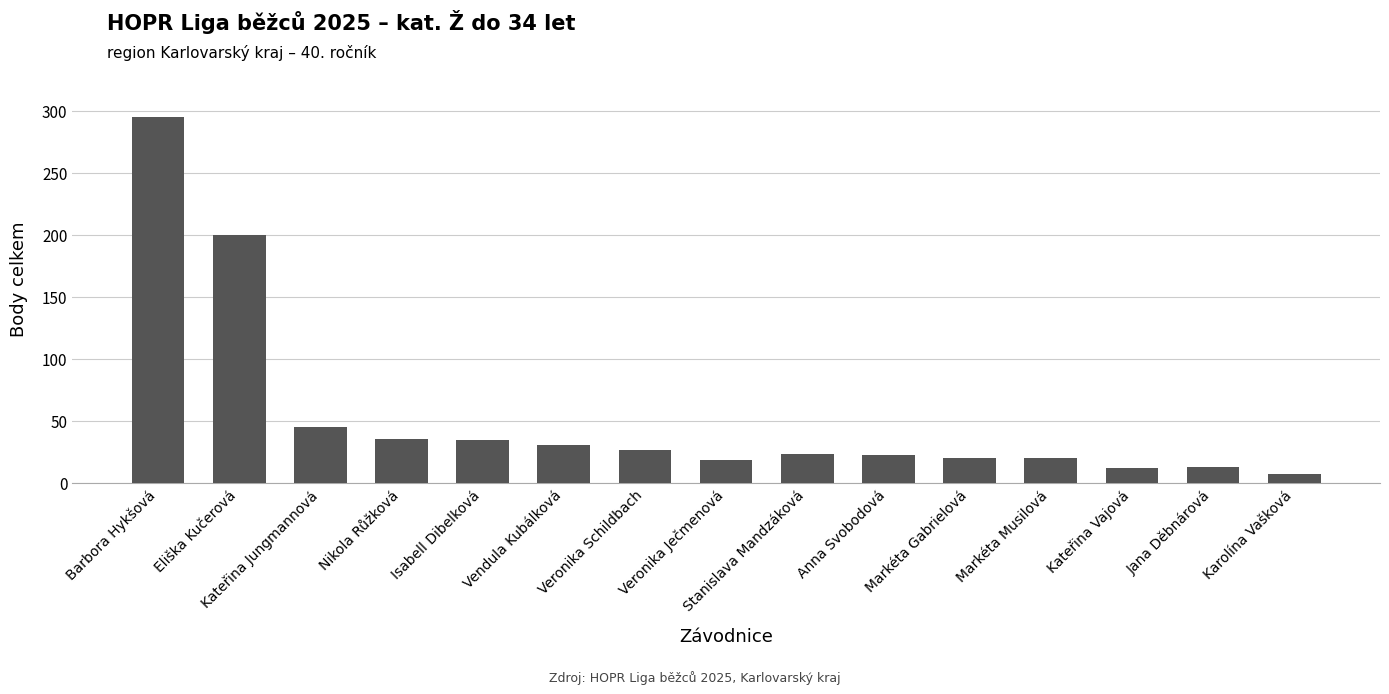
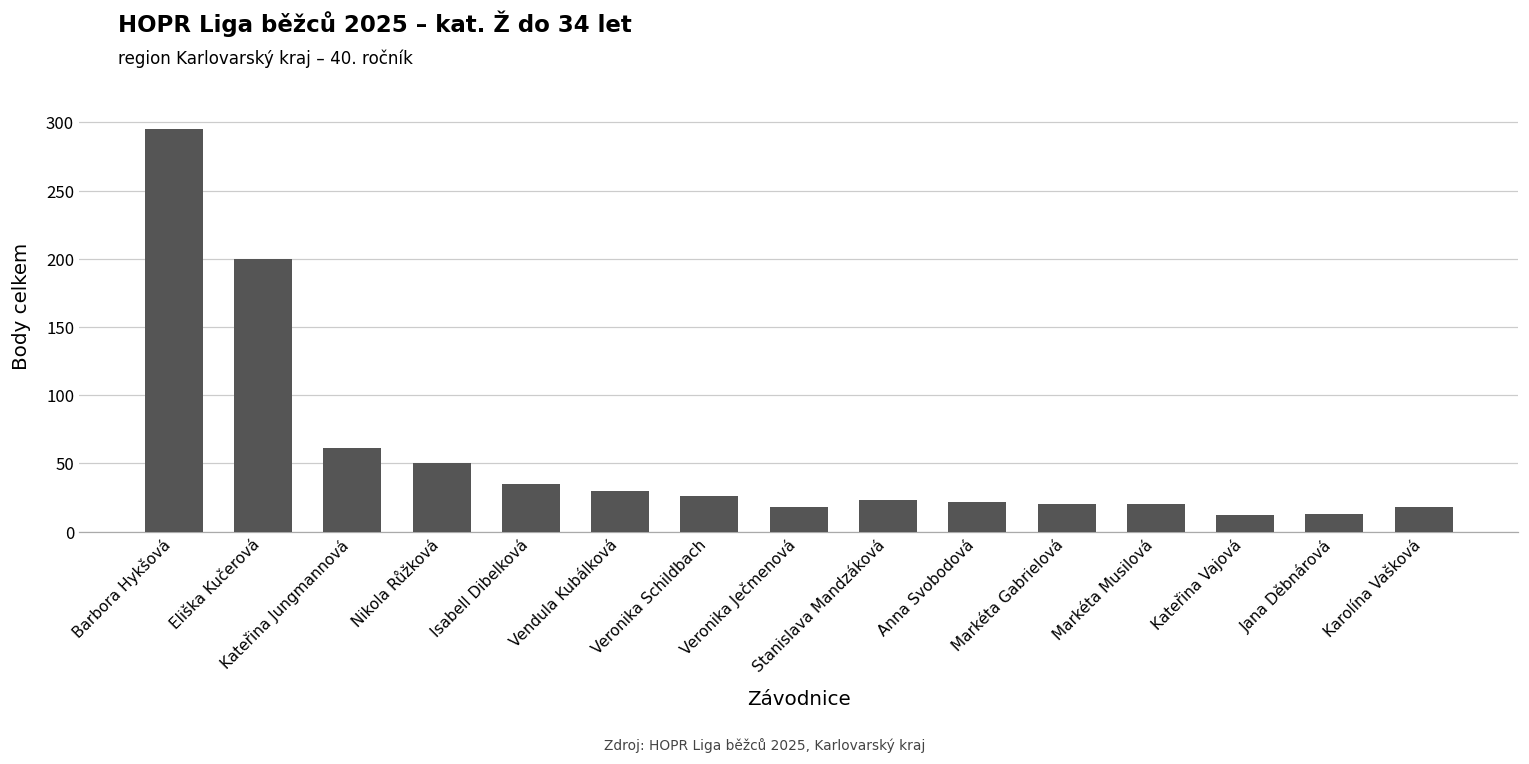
  {
    "Barbora Hykšová": 295,
    "Eliška Kučerová": 200,
-   "Kateřina Jungmannová": 45,
-   "Nikola Růžková": 35,
+   "Kateřina Jungmannová": 61,
+   "Nikola Růžková": 50,
    "Isabell Dibelková": 35,
    "Vendula Kubálková": 30,
    "Veronika Schildbach": 26,
    "Veronika Ječmenová": 18,
    "Stanislava Mandzáková": 23,
    "Anna Svobodová": 22,
    "Markéta Gabrielová": 20,
    "Markéta Musilová": 20,
    "Kateřina Vajová": 12,
    "Jana Děbnárová": 13,
-   "Karolína Vašková": 7
+   "Karolína Vašková": 18
  }
